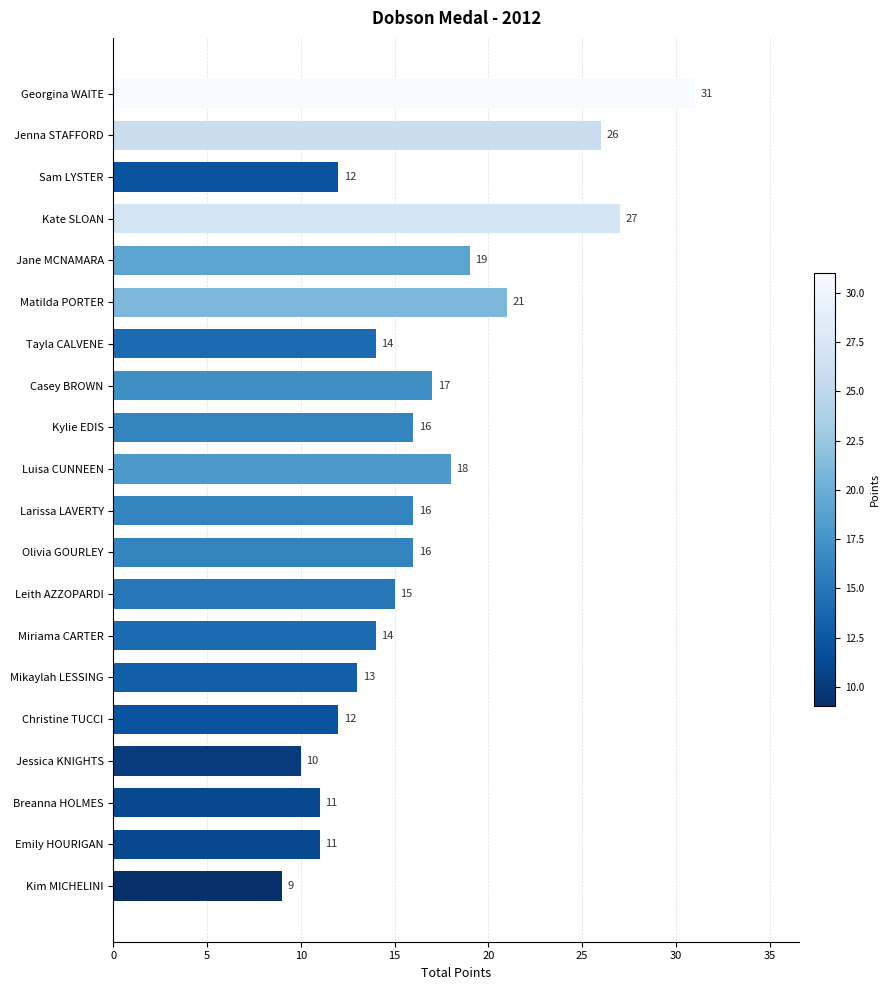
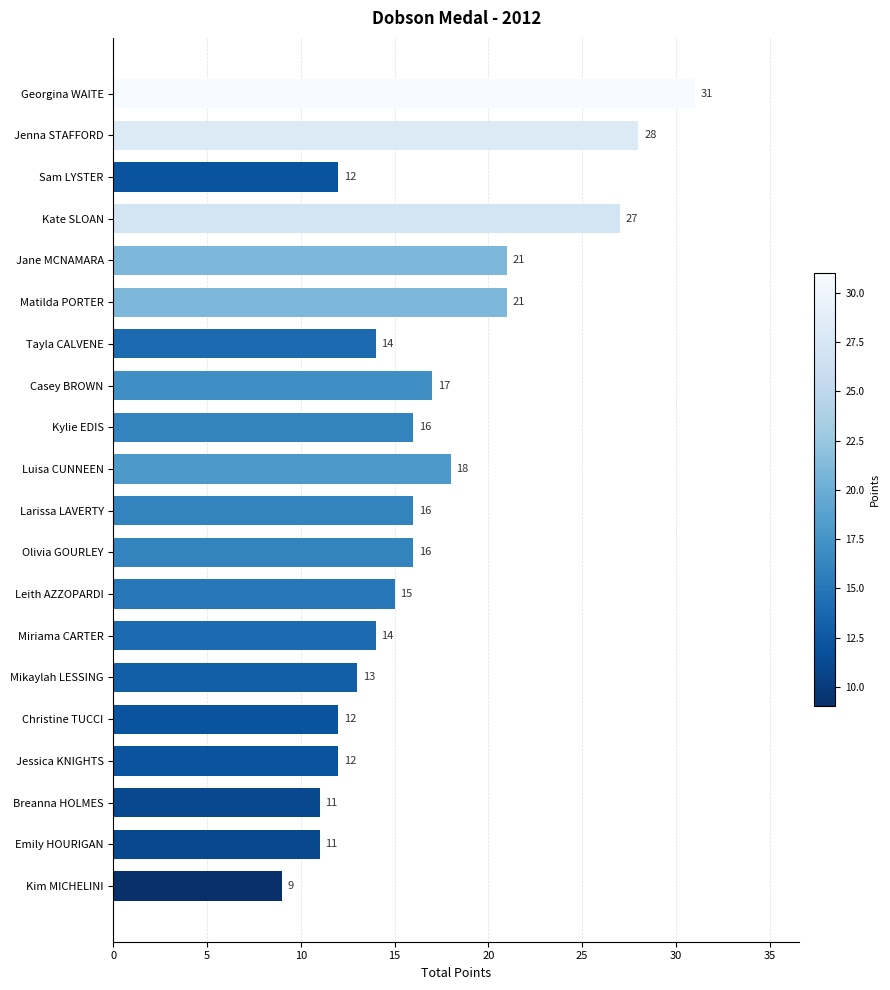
  {
    "Georgina WAITE": 31,
-   "Jenna STAFFORD": 26,
+   "Jenna STAFFORD": 28,
    "Sam LYSTER": 12,
    "Kate SLOAN": 27,
-   "Jane MCNAMARA": 19,
+   "Jane MCNAMARA": 21,
    "Matilda PORTER": 21,
    "Tayla CALVENE": 14,
    "Casey BROWN": 17,
    "Kylie EDIS": 16,
    "Luisa CUNNEEN": 18,
    "Larissa LAVERTY": 16,
    "Olivia GOURLEY": 16,
    "Leith AZZOPARDI": 15,
    "Miriama CARTER": 14,
    "Mikaylah LESSING": 13,
    "Christine TUCCI": 12,
-   "Jessica KNIGHTS": 10,
+   "Jessica KNIGHTS": 12,
    "Breanna HOLMES": 11,
    "Emily HOURIGAN": 11,
    "Kim MICHELINI": 9
  }
